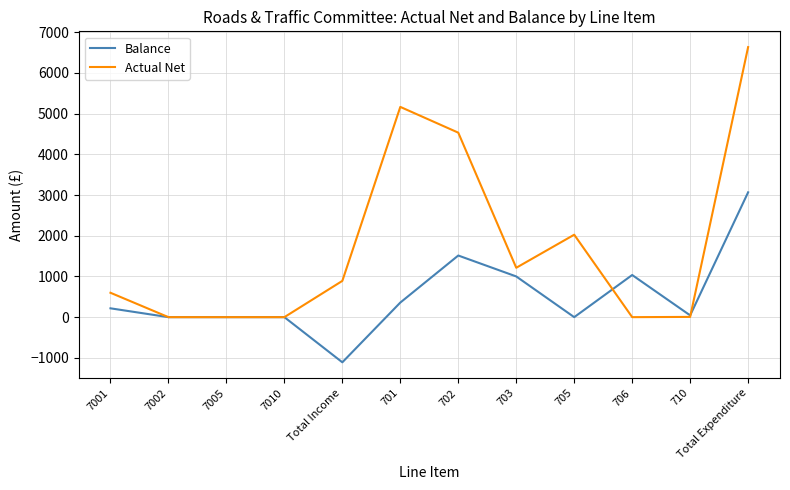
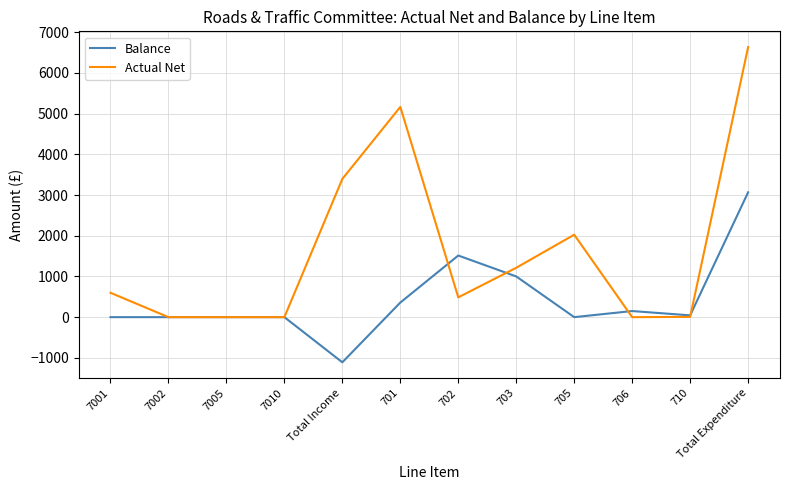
  {
    "Balance": {
-     "7001": 200,
+     "7001": 0,
      "Total Income": -1100,
      "701": 400,
      "702": 1500,
      "703": 1000,
      "705": 0,
-     "706": 1000,
+     "706": 200,
      "Total Expenditure": 3100
    },
    "Actual Net": {
      "7001": 600,
-     "Total Income": 900,
+     "Total Income": 3400,
      "701": 5200,
-     "702": 4500,
+     "702": 500,
      "703": 1200,
      "705": 2000,
      "706": 0,
      "Total Expenditure": 6600
    }
  }
